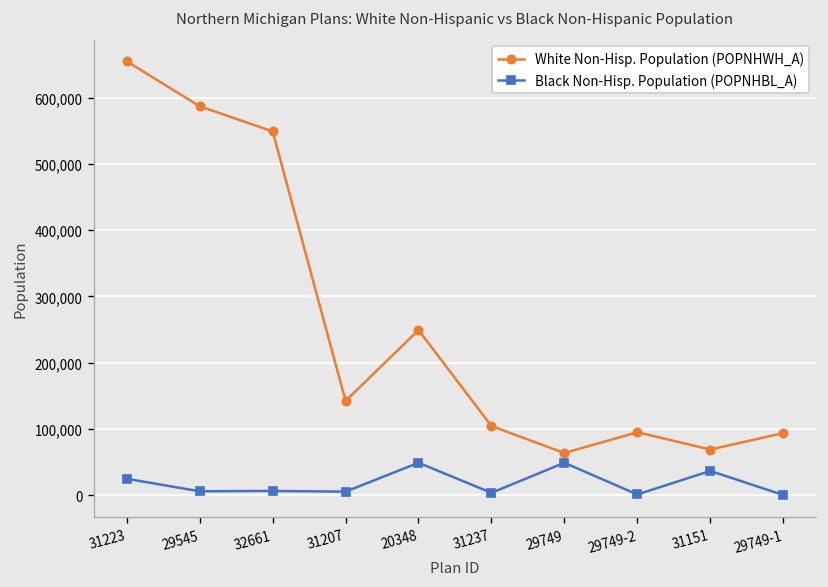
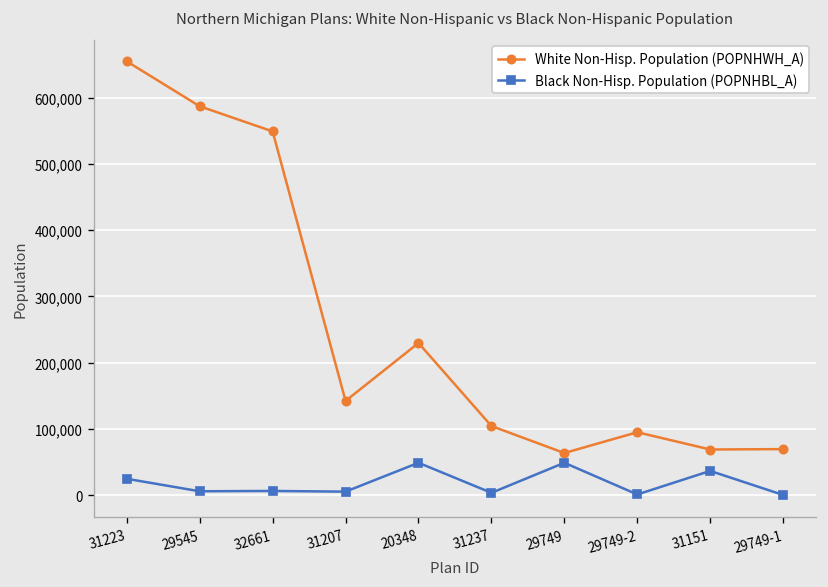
  {
    "White Non-Hisp. Population (POPNHWH_A)": {
      "31223": "650,000",
      "29545": "590,000",
      "32661": "550,000",
      "31207": "140,000",
-     "20348": "250,000",
+     "20348": "230,000",
      "31237": "100,000",
      "29749": "60,000",
      "29749-2": "90,000",
      "31151": "70,000",
-     "29749-1": "90,000"
+     "29749-1": "70,000"
    },
    "Black Non-Hisp. Population (POPNHBL_A)": {
      "31223": "20,000",
      "29545": "10,000",
      "32661": "10,000",
      "31207": "10,000",
      "20348": "50,000",
      "31237": "0",
      "29749": "50,000",
      "29749-2": "0",
      "31151": "40,000",
      "29749-1": "0"
    }
  }
